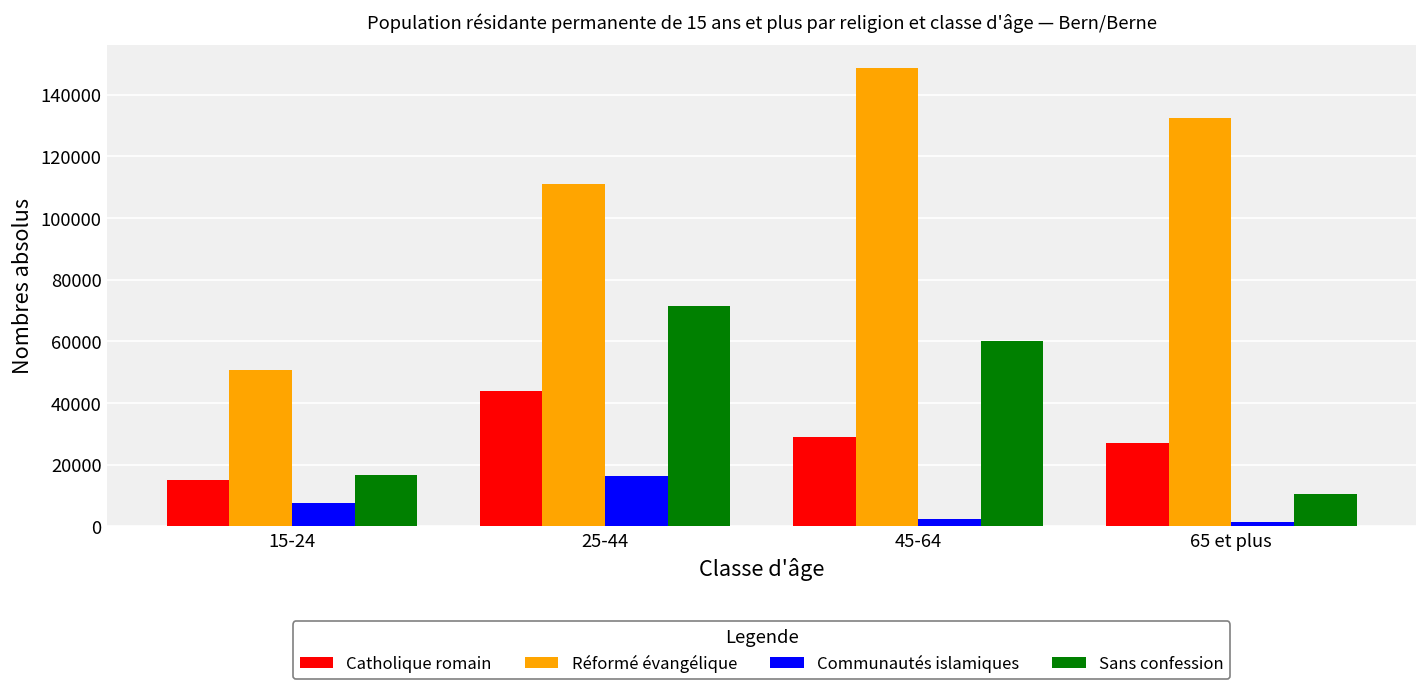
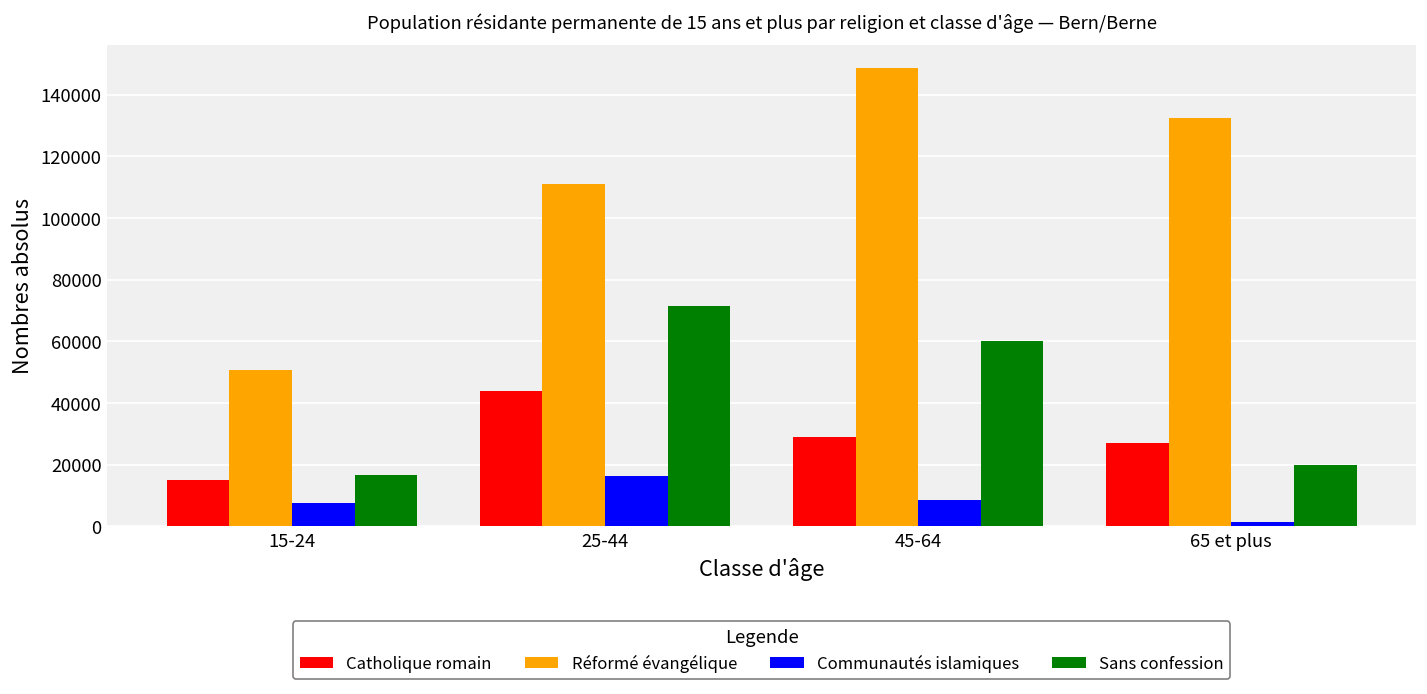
  {
    "Catholique romain": {
      "15-24": 15000,
      "25-44": 44000,
      "45-64": 29000,
      "65 et plus": 27000
    },
    "Réformé évangélique": {
      "15-24": 51000,
      "25-44": 111000,
      "45-64": 149000,
      "65 et plus": 132000
    },
    "Communautés islamiques": {
      "15-24": 8000,
      "25-44": 16000,
-     "45-64": 2000,
+     "45-64": 9000,
      "65 et plus": 1000
    },
    "Sans confession": {
      "15-24": 17000,
      "25-44": 71000,
      "45-64": 60000,
-     "65 et plus": 10000
+     "65 et plus": 20000
    }
  }
